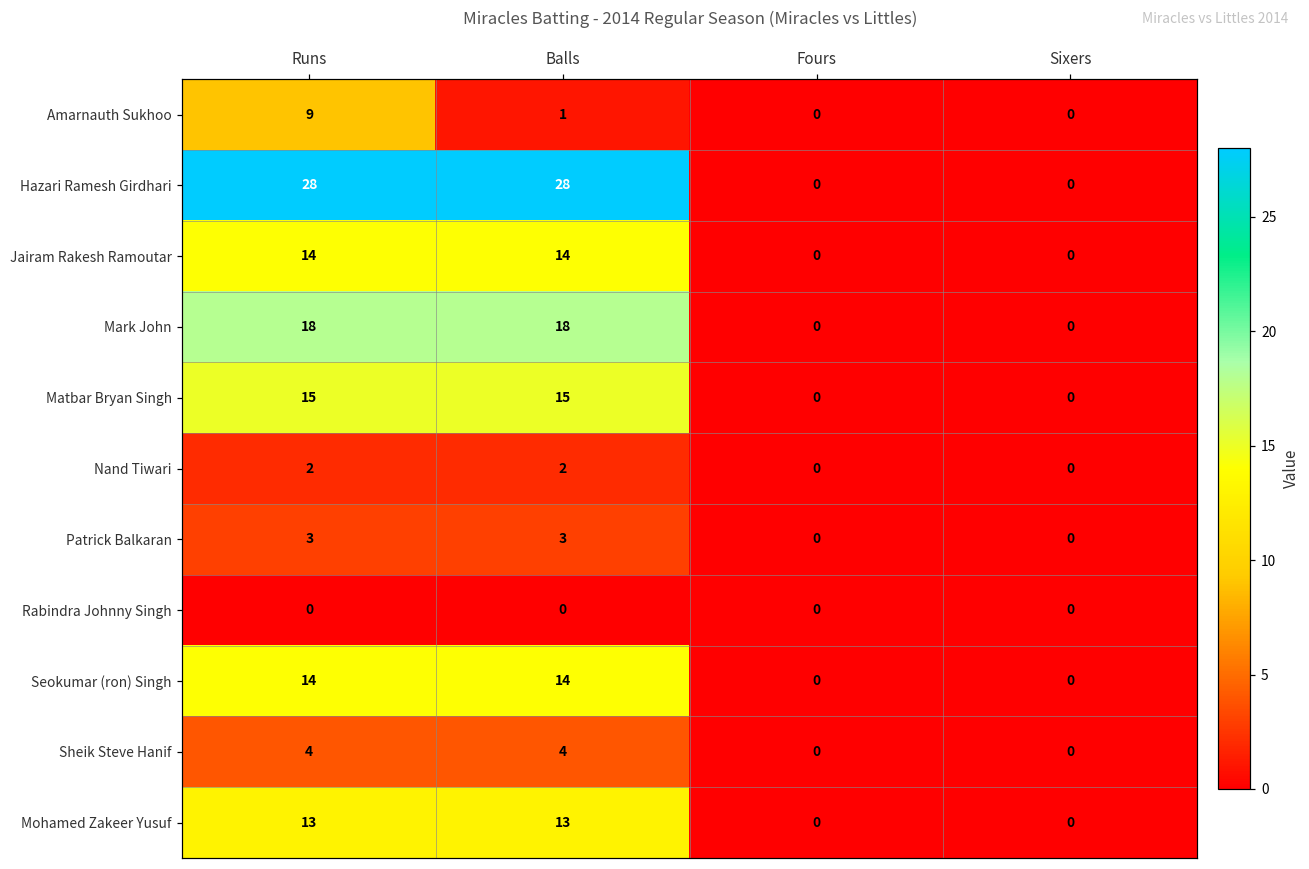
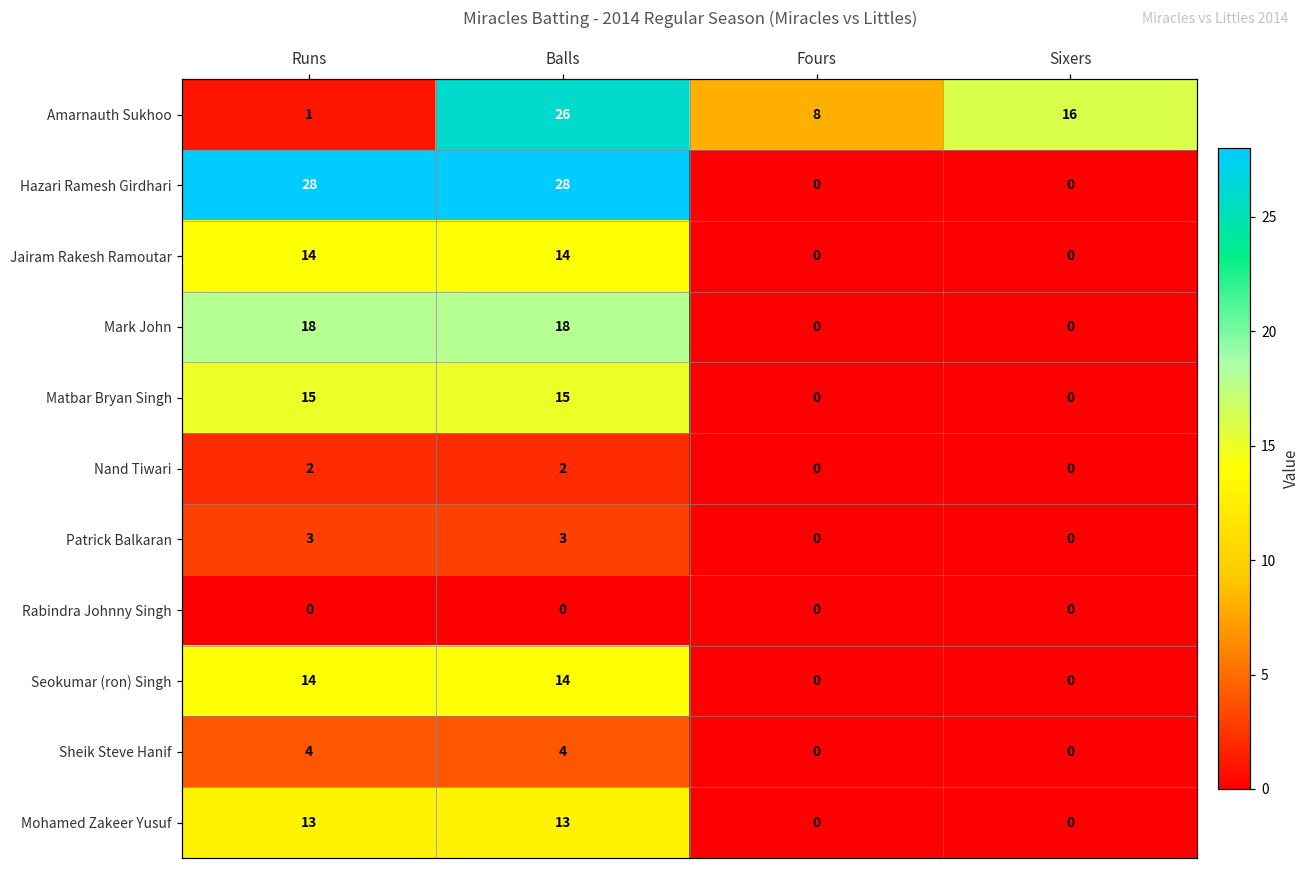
  {
    "Amarnauth Sukhoo": {
-     "Runs": 9,
-     "Balls": 1,
-     "Fours": 0,
-     "Sixers": 0
+     "Runs": 1,
+     "Balls": 26,
+     "Fours": 8,
+     "Sixers": 16
    },
    "Hazari Ramesh Girdhari": {
      "Runs": 28,
      "Balls": 28,
      "Fours": 0,
      "Sixers": 0
    },
    "Jairam Rakesh Ramoutar": {
      "Runs": 14,
      "Balls": 14,
      "Fours": 0,
      "Sixers": 0
    },
    "Mark John": {
      "Runs": 18,
      "Balls": 18,
      "Fours": 0,
      "Sixers": 0
    },
    "Matbar Bryan Singh": {
      "Runs": 15,
      "Balls": 15,
      "Fours": 0,
      "Sixers": 0
    },
    "Nand Tiwari": {
      "Runs": 2,
      "Balls": 2,
      "Fours": 0,
      "Sixers": 0
    },
    "Patrick Balkaran": {
      "Runs": 3,
      "Balls": 3,
      "Fours": 0,
      "Sixers": 0
    },
    "Rabindra Johnny Singh": {
      "Runs": 0,
      "Balls": 0,
      "Fours": 0,
      "Sixers": 0
    },
    "Seokumar (ron) Singh": {
      "Runs": 14,
      "Balls": 14,
      "Fours": 0,
      "Sixers": 0
    },
    "Sheik Steve Hanif": {
      "Runs": 4,
      "Balls": 4,
      "Fours": 0,
      "Sixers": 0
    },
    "Mohamed Zakeer Yusuf": {
      "Runs": 13,
      "Balls": 13,
      "Fours": 0,
      "Sixers": 0
    }
  }
